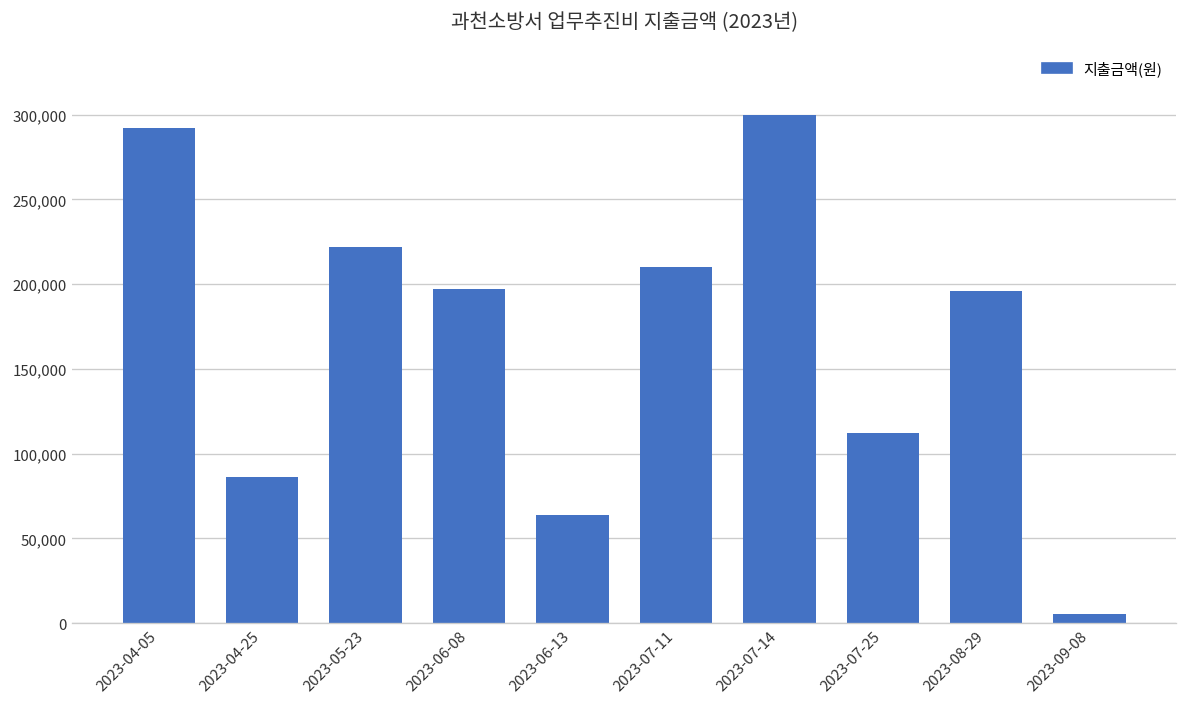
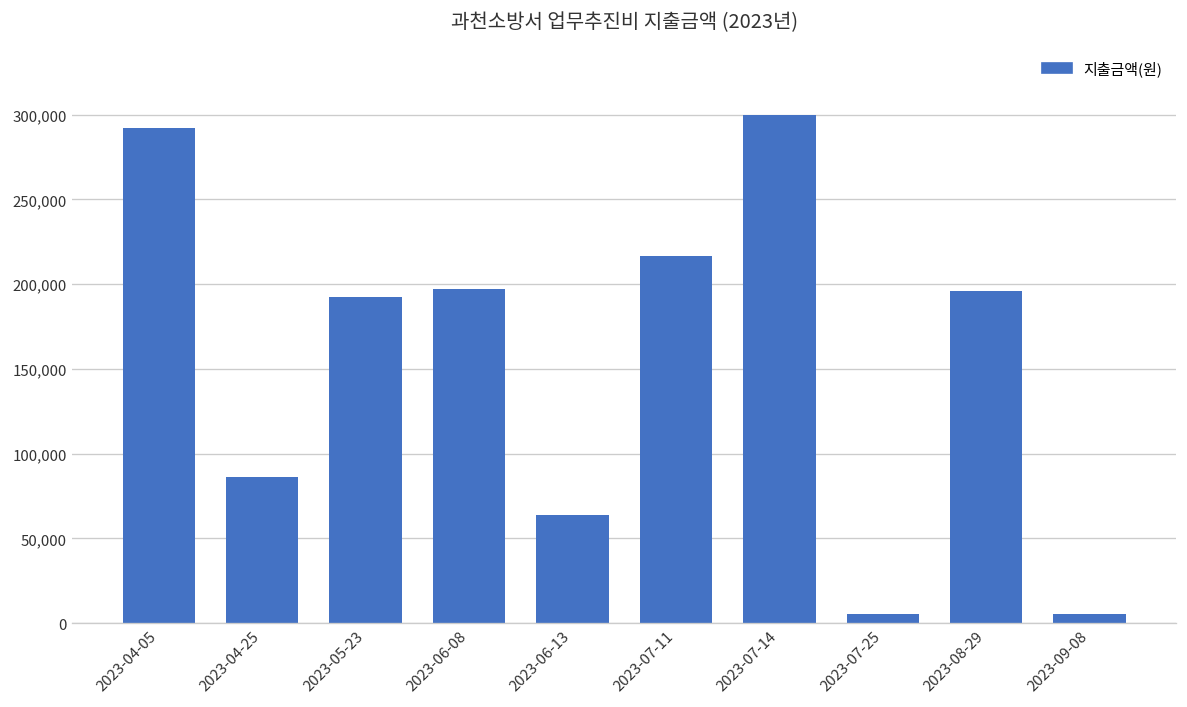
  {
    "2023-04-05": "292,000",
    "2023-04-25": "86,000",
-   "2023-05-23": "222,000",
+   "2023-05-23": "192,000",
    "2023-06-08": "197,000",
    "2023-06-13": "64,000",
-   "2023-07-11": "210,000",
+   "2023-07-11": "217,000",
    "2023-07-14": "300,000",
-   "2023-07-25": "112,000",
+   "2023-07-25": "5,000",
    "2023-08-29": "196,000",
    "2023-09-08": "5,000"
  }
